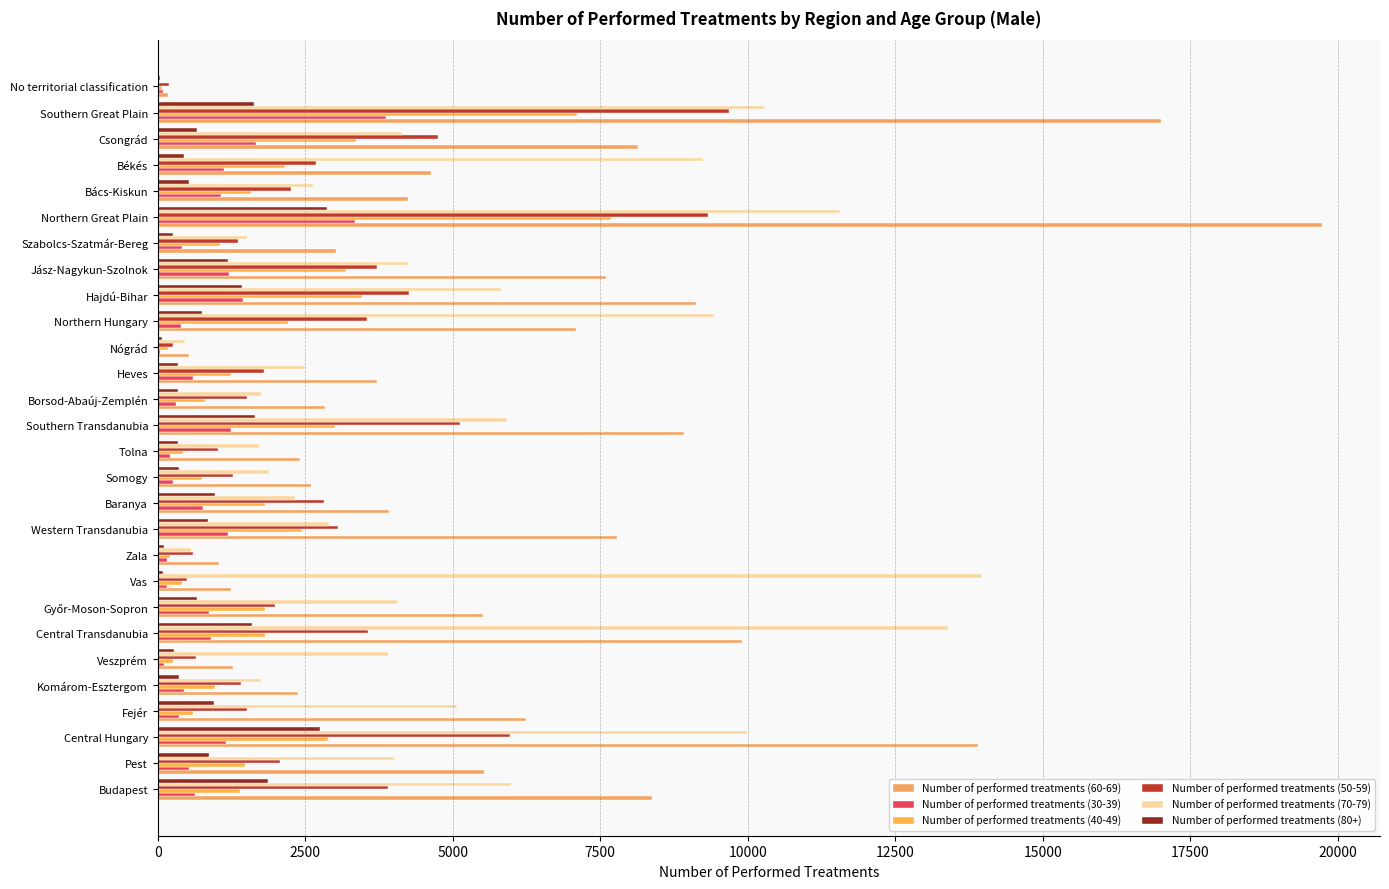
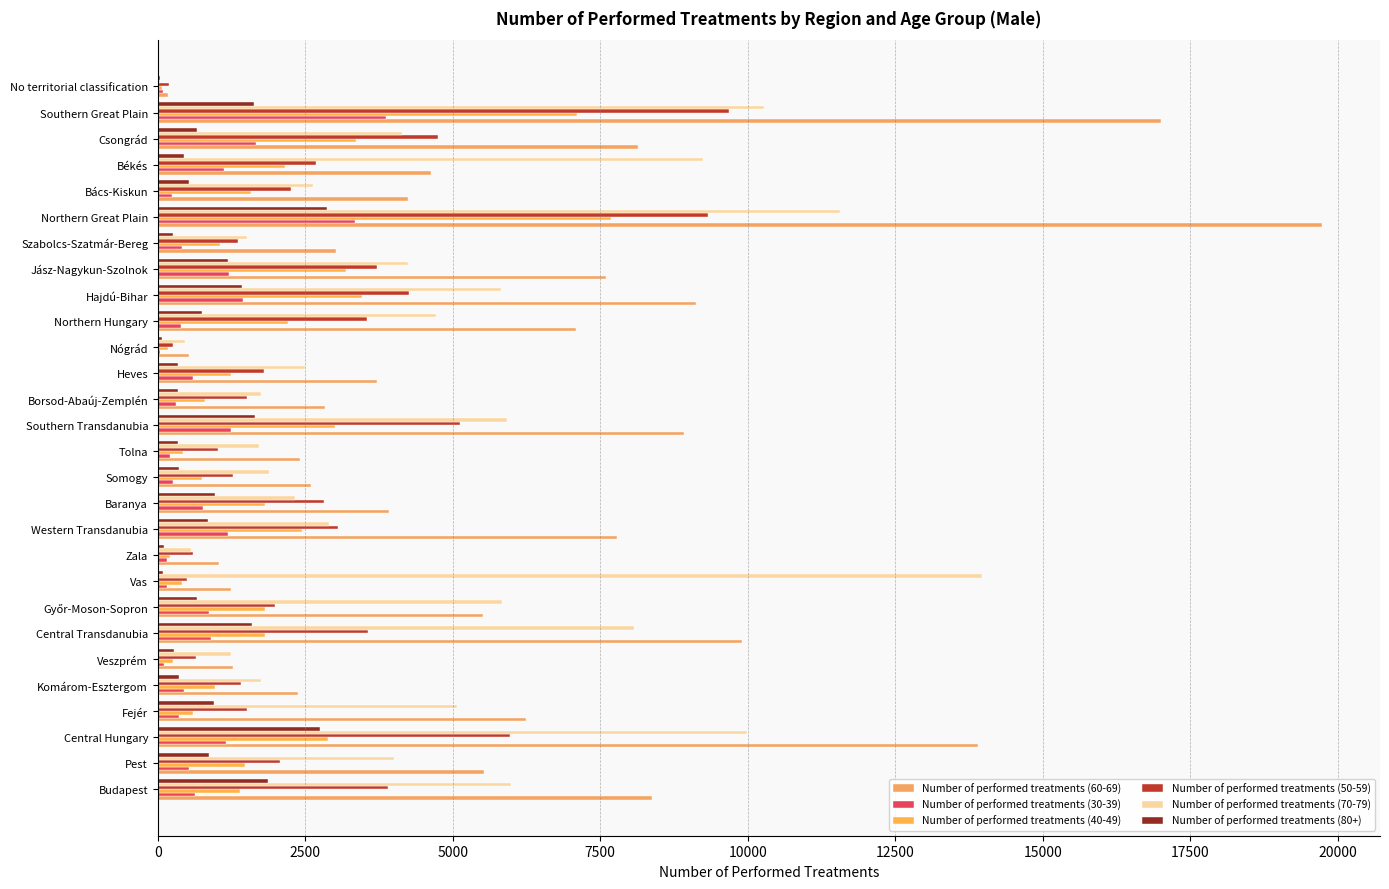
  {
    "Number of performed treatments (30-39)": {
      "No territorial classification": 100,
      "Southern Great Plain": 3900,
      "Csongrád": 1700,
      "Békés": 1100,
-     "Bács-Kiskun": 1100,
+     "Bács-Kiskun": 200,
      "Northern Great Plain": 3300,
      "Szabolcs-Szatmár-Bereg": 400,
      "Jász-Nagykun-Szolnok": 1200,
      "Hajdú-Bihar": 1500,
      "Northern Hungary": 400,
      "Nógrád": 0,
      "Heves": 600,
      "Borsod-Abaúj-Zemplén": 300,
      "Southern Transdanubia": 1200,
      "Tolna": 200,
      "Somogy": 300,
      "Baranya": 800,
      "Western Transdanubia": 1200,
      "Zala": 200,
      "Vas": 200,
      "Győr-Moson-Sopron": 900,
      "Central Transdanubia": 900,
      "Veszprém": 100,
      "Komárom-Esztergom": 400,
      "Fejér": 400,
      "Central Hungary": 1200,
      "Pest": 500,
      "Budapest": 600
    },
    "Number of performed treatments (70-79)": {
      "No territorial classification": 0,
      "Southern Great Plain": 10300,
      "Csongrád": 4100,
      "Békés": 9200,
      "Bács-Kiskun": 2600,
      "Northern Great Plain": 11600,
      "Szabolcs-Szatmár-Bereg": 1500,
      "Jász-Nagykun-Szolnok": 4200,
      "Hajdú-Bihar": 5800,
-     "Northern Hungary": 9400,
+     "Northern Hungary": 4700,
      "Nógrád": 500,
      "Heves": 2500,
      "Borsod-Abaúj-Zemplén": 1700,
      "Southern Transdanubia": 5900,
      "Tolna": 1700,
      "Somogy": 1900,
      "Baranya": 2300,
      "Western Transdanubia": 2900,
      "Zala": 600,
      "Vas": 14000,
-     "Győr-Moson-Sopron": 4100,
-     "Central Transdanubia": 13400,
-     "Veszprém": 3900,
+     "Győr-Moson-Sopron": 5800,
+     "Central Transdanubia": 8100,
+     "Veszprém": 1200,
      "Komárom-Esztergom": 1700,
      "Fejér": 5100,
      "Central Hungary": 10000,
      "Pest": 4000,
      "Budapest": 6000
    }
  }
